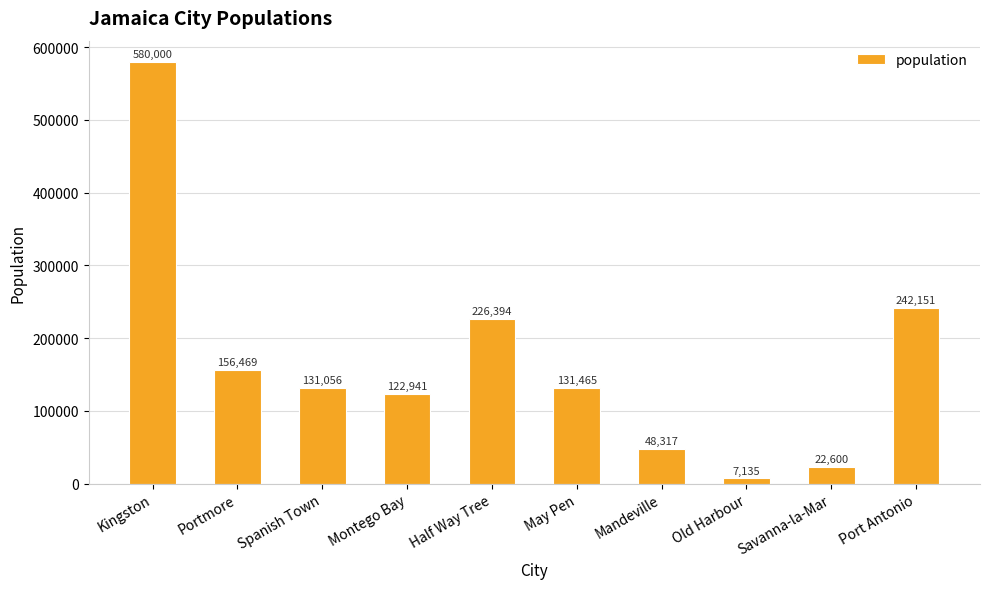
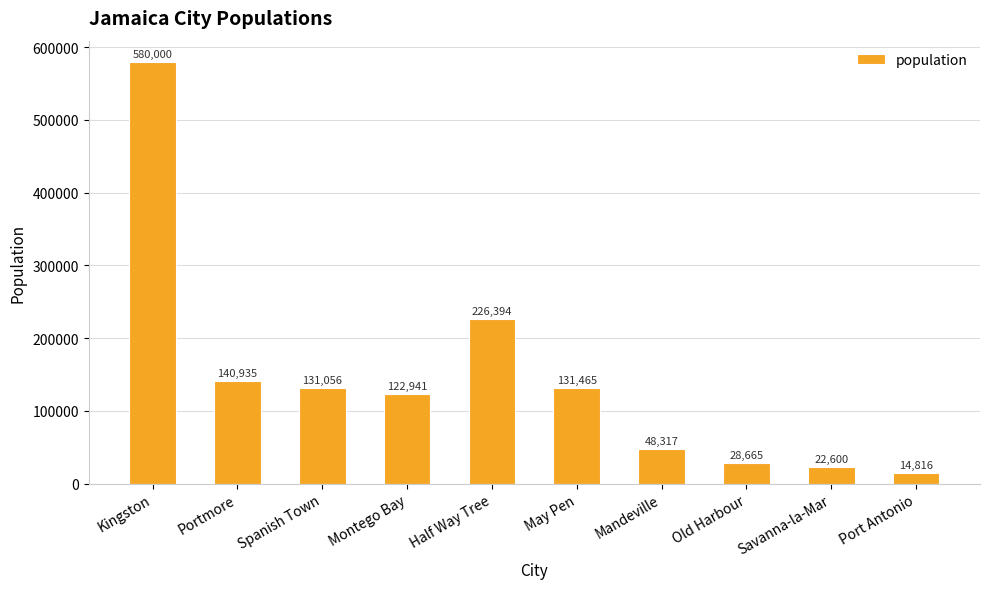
  {
    "Kingston": "580,000",
-   "Portmore": "156,469",
+   "Portmore": "140,935",
    "Spanish Town": "131,056",
    "Montego Bay": "122,941",
    "Half Way Tree": "226,394",
    "May Pen": "131,465",
    "Mandeville": "48,317",
-   "Old Harbour": "7,135",
+   "Old Harbour": "28,665",
    "Savanna-la-Mar": "22,600",
-   "Port Antonio": "242,151"
+   "Port Antonio": "14,816"
  }
